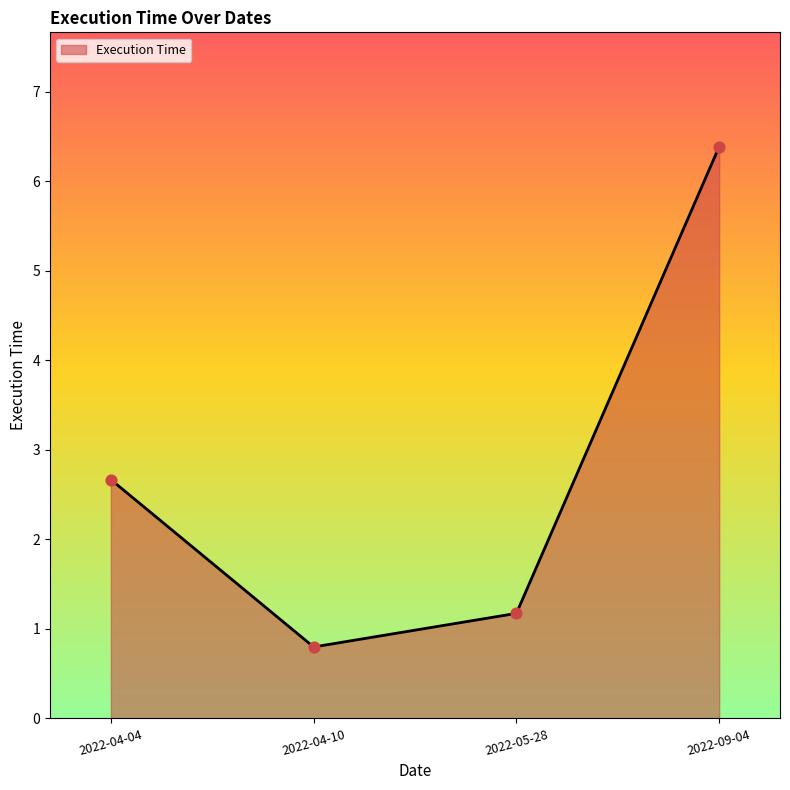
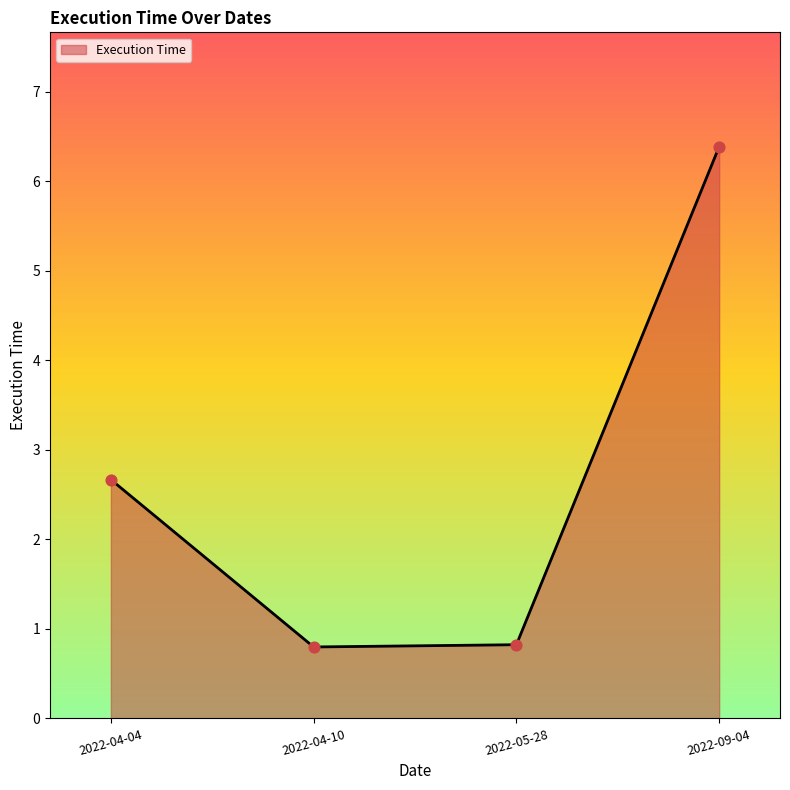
  {
    "2022-04-04": 2.7,
    "2022-04-10": 0.8,
-   "2022-05-28": 1.2,
+   "2022-05-28": 0.8,
    "2022-09-04": 6.4
  }
